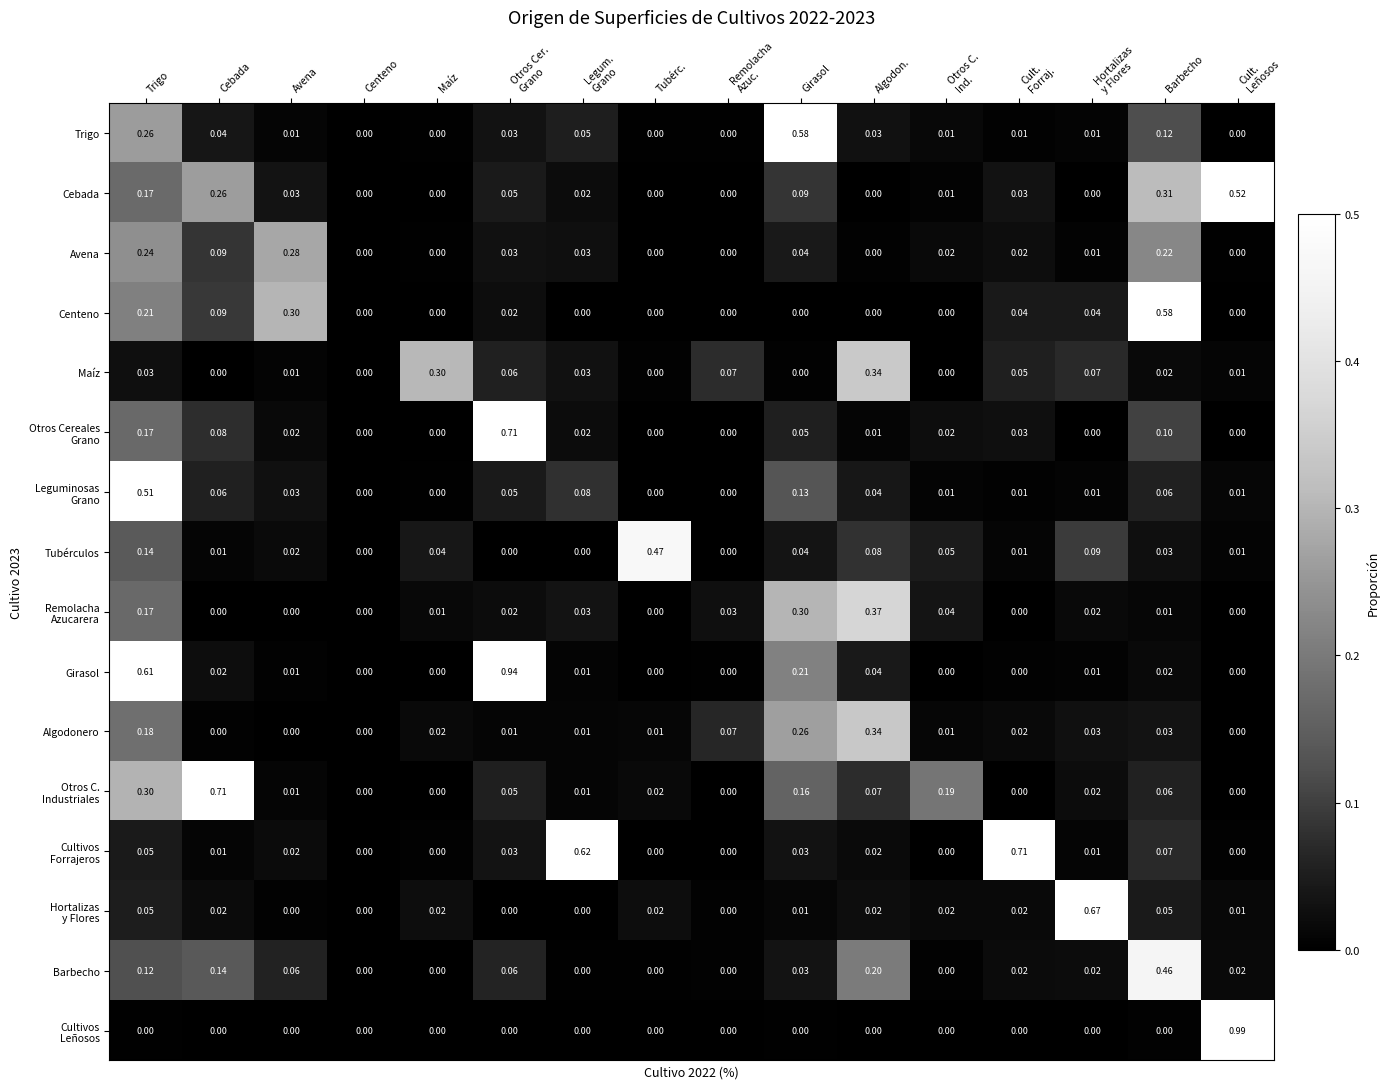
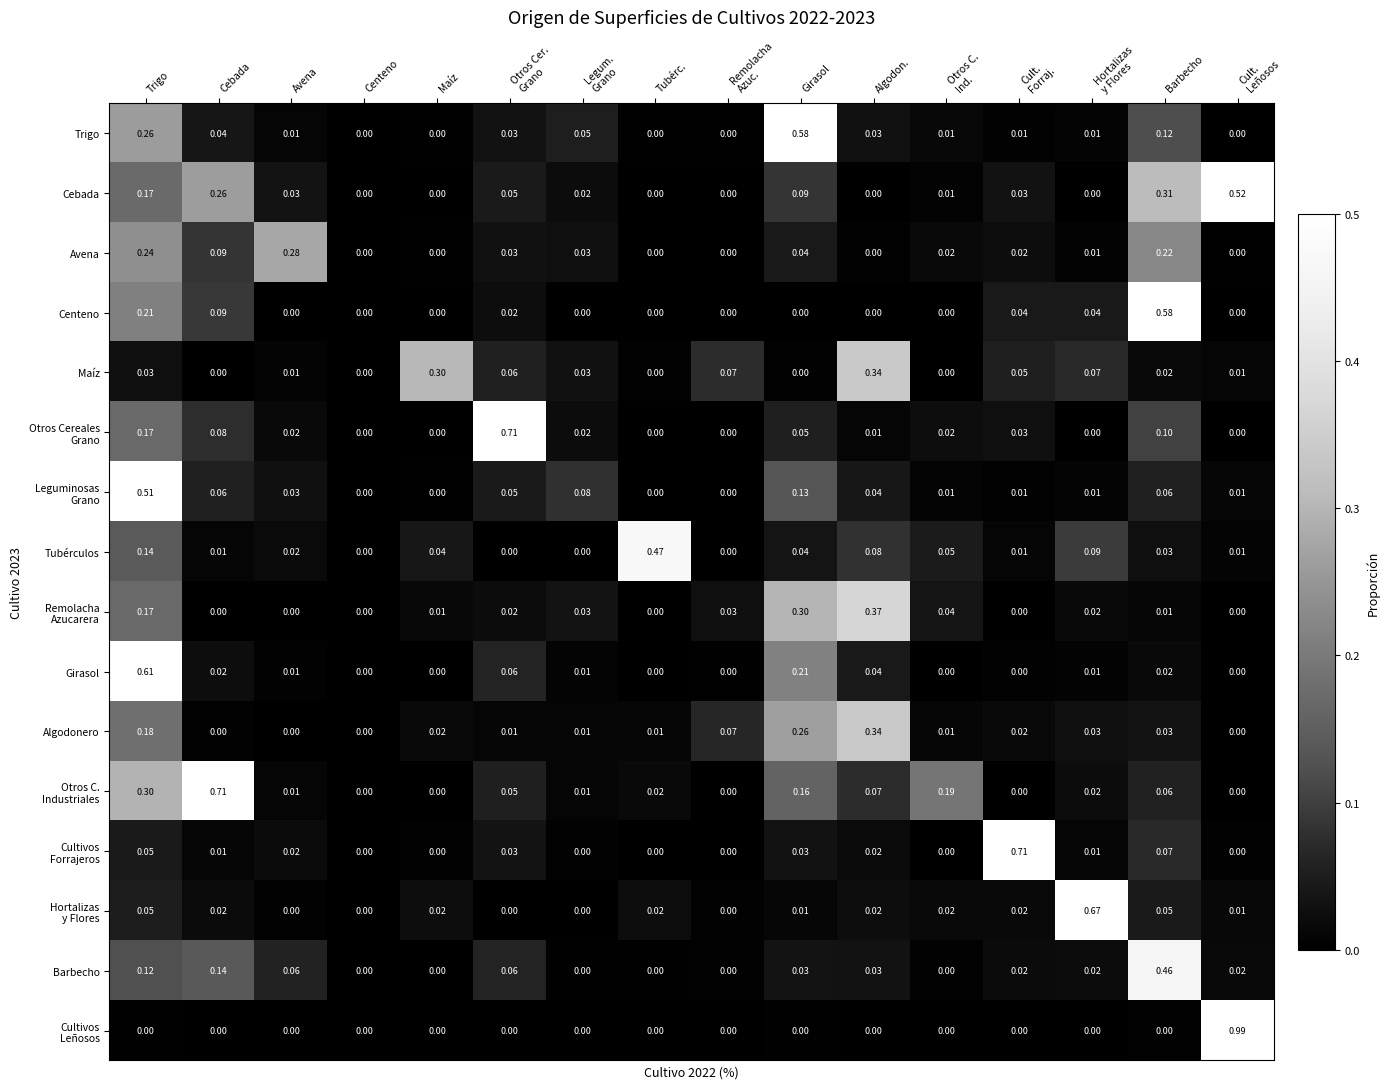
  {
    "Centeno": {
      "Trigo": 0.21,
      "Cebada": 0.09,
-     "Avena": 0.30,
+     "Avena": 0.00,
      "Centeno": 0.00,
      "Maíz": 0.00,
      "Otros Cer. Grano": 0.02,
      "Legum. Grano": 0.00,
      "Tubérc.": 0.00,
      "Remolacha Azuc.": 0.00,
      "Girasol": 0.00,
      "Algodon.": 0.00,
      "Otros C. Ind.": 0.00,
      "Cult. Forraj.": 0.04,
      "Hortalizas y Flores": 0.04,
      "Barbecho": 0.58,
      "Cult. Leñosos": 0.00
    },
    "Girasol": {
      "Trigo": 0.61,
      "Cebada": 0.02,
      "Avena": 0.01,
      "Centeno": 0.00,
      "Maíz": 0.00,
-     "Otros Cer. Grano": 0.94,
+     "Otros Cer. Grano": 0.06,
      "Legum. Grano": 0.01,
      "Tubérc.": 0.00,
      "Remolacha Azuc.": 0.00,
      "Girasol": 0.21,
      "Algodon.": 0.04,
      "Otros C. Ind.": 0.00,
      "Cult. Forraj.": 0.00,
      "Hortalizas y Flores": 0.01,
      "Barbecho": 0.02,
      "Cult. Leñosos": 0.00
    },
    "Cultivos Forrajeros": {
      "Trigo": 0.05,
      "Cebada": 0.01,
      "Avena": 0.02,
      "Centeno": 0.00,
      "Maíz": 0.00,
      "Otros Cer. Grano": 0.03,
-     "Legum. Grano": 0.62,
+     "Legum. Grano": 0.00,
      "Tubérc.": 0.00,
      "Remolacha Azuc.": 0.00,
      "Girasol": 0.03,
      "Algodon.": 0.02,
      "Otros C. Ind.": 0.00,
      "Cult. Forraj.": 0.71,
      "Hortalizas y Flores": 0.01,
      "Barbecho": 0.07,
      "Cult. Leñosos": 0.00
    },
    "Barbecho": {
      "Trigo": 0.12,
      "Cebada": 0.14,
      "Avena": 0.06,
      "Centeno": 0.00,
      "Maíz": 0.00,
      "Otros Cer. Grano": 0.06,
      "Legum. Grano": 0.00,
      "Tubérc.": 0.00,
      "Remolacha Azuc.": 0.00,
      "Girasol": 0.03,
-     "Algodon.": 0.20,
+     "Algodon.": 0.03,
      "Otros C. Ind.": 0.00,
      "Cult. Forraj.": 0.02,
      "Hortalizas y Flores": 0.02,
      "Barbecho": 0.46,
      "Cult. Leñosos": 0.02
    }
  }
